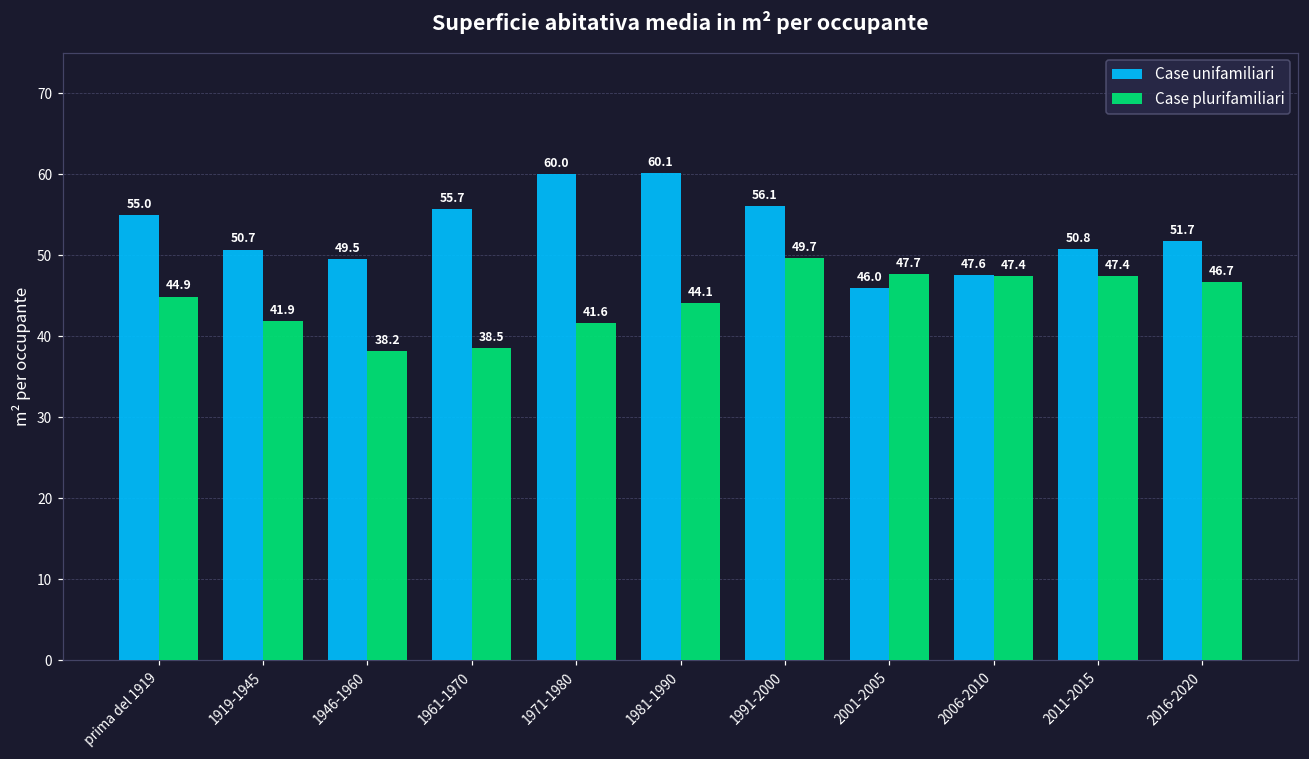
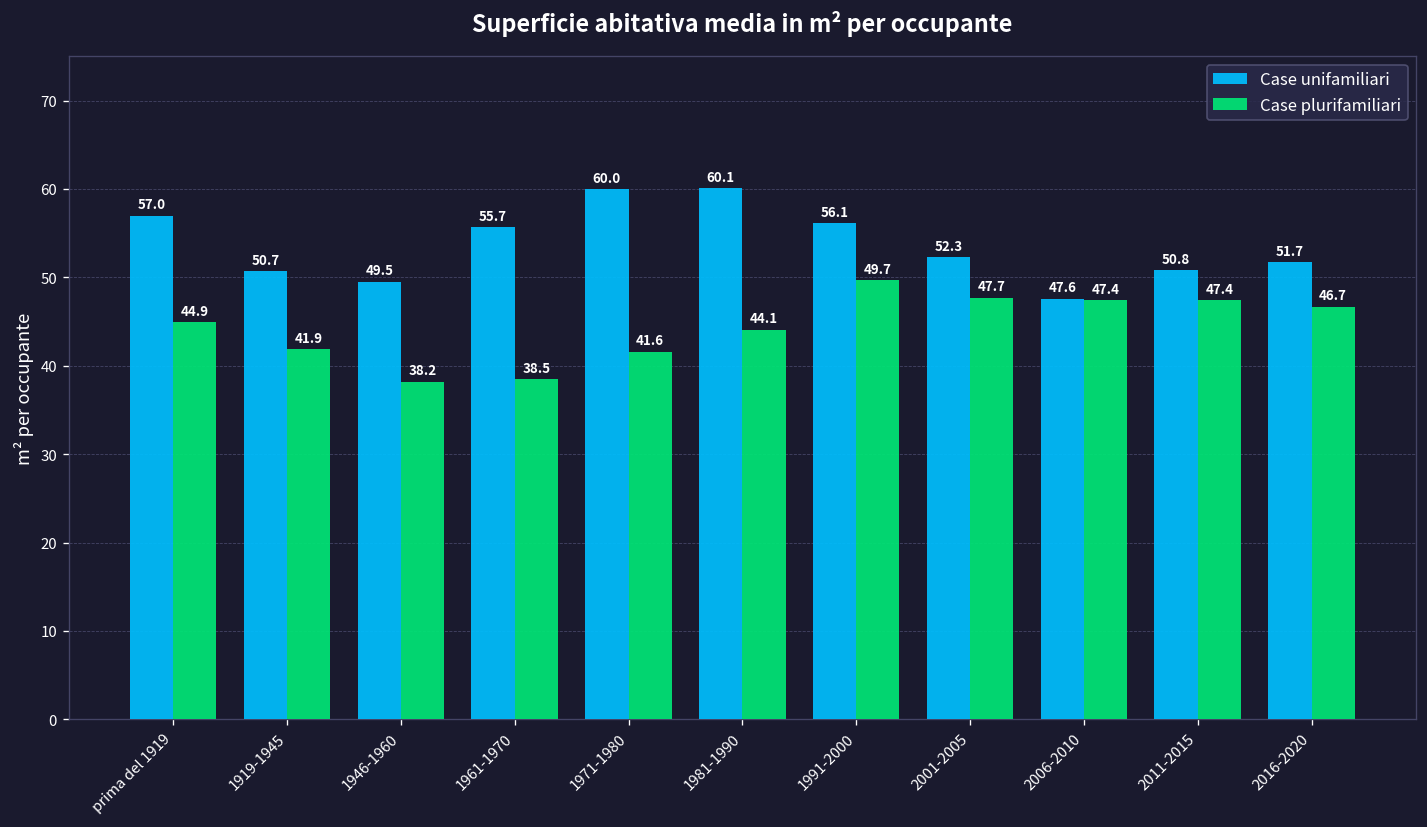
  {
    "Case unifamiliari": {
-     "prima del 1919": 55.0,
+     "prima del 1919": 57.0,
      "1919-1945": 50.7,
      "1946-1960": 49.5,
      "1961-1970": 55.7,
      "1971-1980": 60.0,
      "1981-1990": 60.1,
      "1991-2000": 56.1,
-     "2001-2005": 46.0,
+     "2001-2005": 52.3,
      "2006-2010": 47.6,
      "2011-2015": 50.8,
      "2016-2020": 51.7
    },
    "Case plurifamiliari": {
      "prima del 1919": 44.9,
      "1919-1945": 41.9,
      "1946-1960": 38.2,
      "1961-1970": 38.5,
      "1971-1980": 41.6,
      "1981-1990": 44.1,
      "1991-2000": 49.7,
      "2001-2005": 47.7,
      "2006-2010": 47.4,
      "2011-2015": 47.4,
      "2016-2020": 46.7
    }
  }
